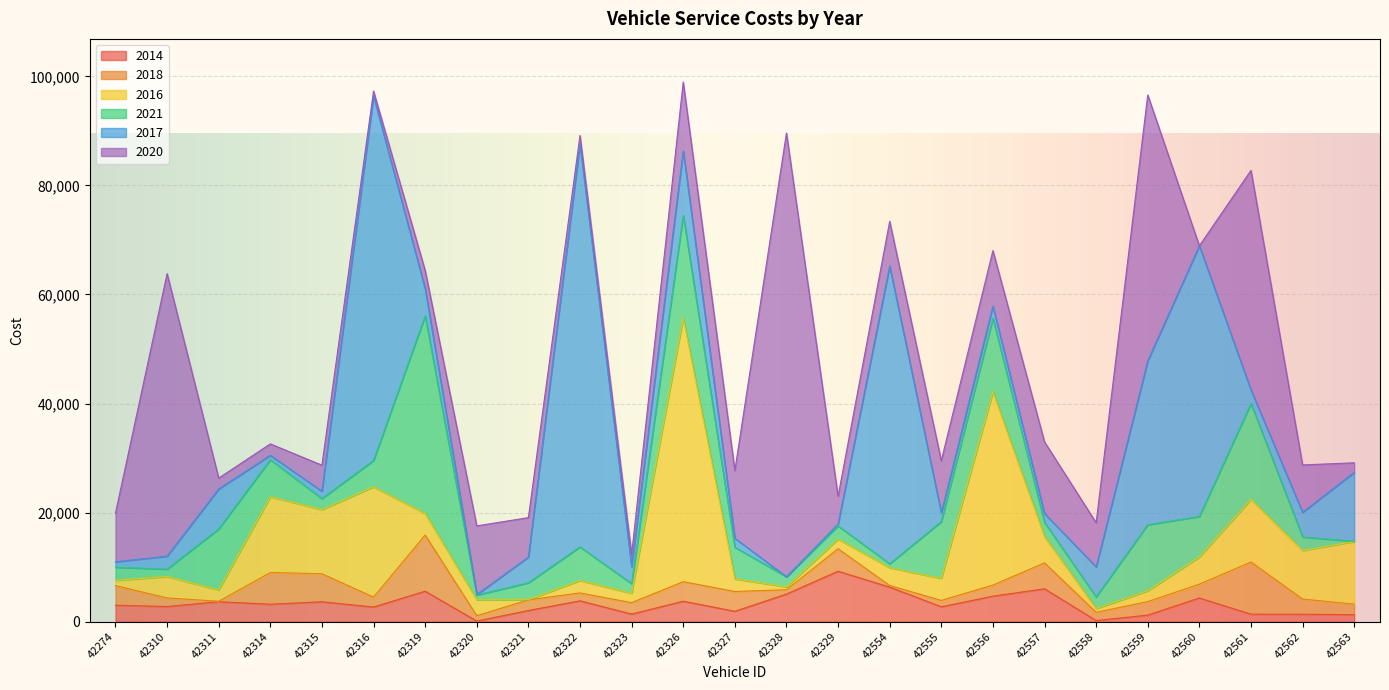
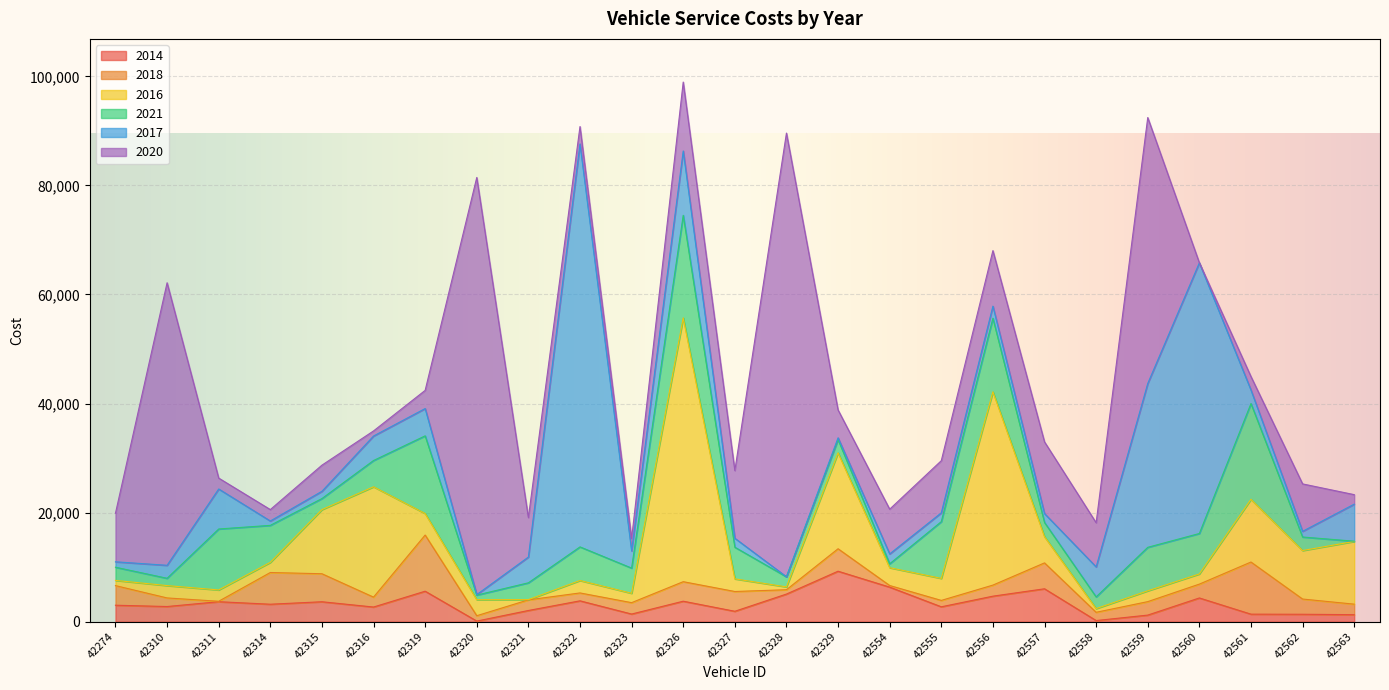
  {
    "2016": {
      "42274": "1,000",
-     "42310": "4,000",
+     "42310": "2,000",
      "42311": "2,000",
-     "42314": "14,000",
+     "42314": "2,000",
      "42315": "12,000",
      "42316": "20,000",
      "42319": "4,000",
      "42320": "3,000",
      "42322": "2,000",
      "42323": "2,000",
      "42326": "48,000",
      "42327": "2,000",
      "42328": "1,000",
-     "42329": "2,000",
+     "42329": "18,000",
      "42554": "3,000",
      "42555": "4,000",
      "42556": "35,000",
      "42557": "5,000",
      "42558": "1,000",
      "42559": "2,000",
-     "42560": "5,000",
+     "42560": "2,000",
      "42561": "12,000",
      "42562": "9,000"
    },
    "2021": {
      "42274": "2,000",
      "42310": "1,000",
      "42311": "11,000",
      "42314": "7,000",
      "42315": "2,000",
      "42316": "5,000",
-     "42319": "36,000",
+     "42319": "14,000",
      "42321": "3,000",
      "42322": "6,000",
-     "42323": "2,000",
+     "42323": "5,000",
      "42326": "19,000",
      "42327": "6,000",
      "42554": "1,000",
      "42555": "10,000",
      "42556": "13,000",
      "42557": "3,000",
      "42558": "2,000",
-     "42559": "12,000",
+     "42559": "8,000",
      "42560": "7,000",
      "42561": "18,000",
      "42562": "2,000"
    },
    "2017": {
      "42274": "1,000",
      "42310": "2,000",
      "42311": "7,000",
      "42314": "1,000",
      "42315": "1,000",
-     "42316": "67,000",
+     "42316": "4,000",
      "42319": "5,000",
      "42321": "5,000",
      "42322": "74,000",
      "42323": "3,000",
      "42326": "12,000",
      "42327": "2,000",
-     "42554": "55,000",
+     "42554": "2,000",
      "42555": "2,000",
      "42556": "2,000",
      "42557": "2,000",
      "42558": "6,000",
      "42559": "30,000",
      "42561": "2,000",
-     "42562": "5,000",
-     "42563": "13,000"
+     "42562": "1,000",
+     "42563": "7,000"
    },
    "2020": {
      "42274": "9,000",
      "42310": "52,000",
      "42311": "2,000",
      "42314": "2,000",
      "42315": "5,000",
      "42316": "1,000",
      "42319": "3,000",
-     "42320": "13,000",
+     "42320": "76,000",
      "42321": "7,000",
-     "42322": "2,000",
+     "42322": "3,000",
      "42323": "2,000",
      "42326": "13,000",
      "42327": "12,000",
      "42328": "81,000",
      "42329": "5,000",
      "42554": "8,000",
      "42555": "10,000",
      "42556": "10,000",
      "42557": "13,000",
      "42558": "8,000",
      "42559": "49,000",
-     "42561": "40,000",
+     "42561": "2,000",
      "42562": "9,000",
      "42563": "2,000"
    }
  }
